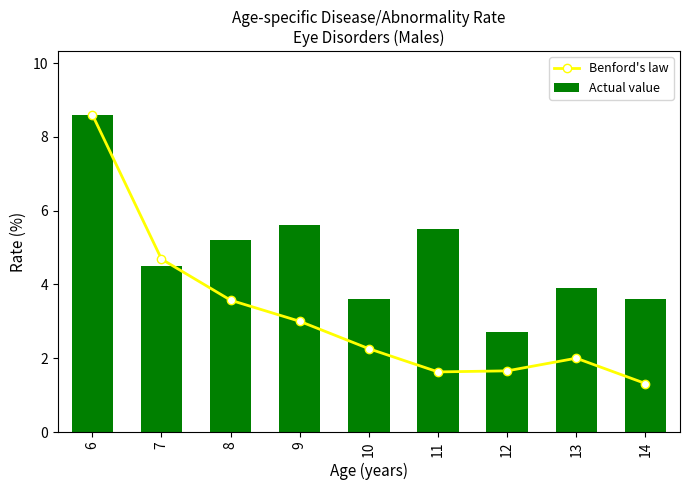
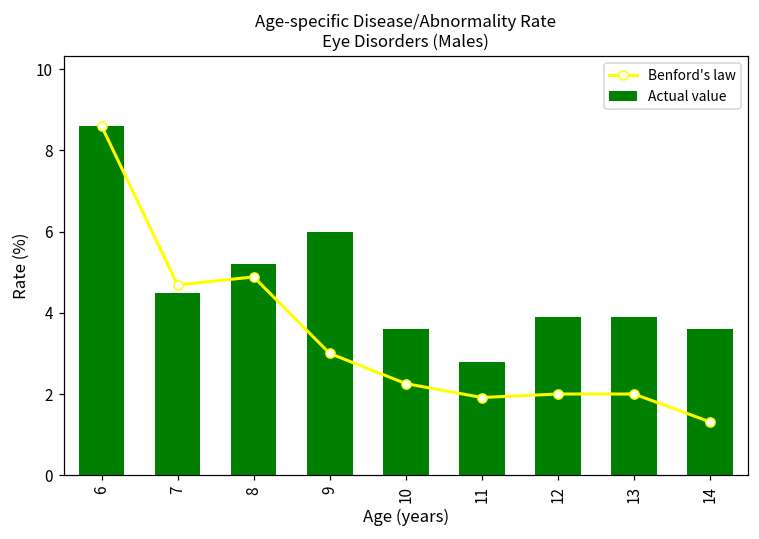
  {
    "Benford's law": {
      "6": 8.6,
      "7": 4.7,
-     "8": 3.6,
+     "8": 4.9,
      "9": 3.0,
      "10": 2.3,
-     "11": 1.6,
-     "12": 1.7,
+     "11": 1.9,
+     "12": 2.0,
      "13": 2.0,
      "14": 1.3
    },
    "Actual value": {
      "6": 8.6,
      "7": 4.5,
      "8": 5.2,
-     "9": 5.6,
+     "9": 6.0,
      "10": 3.6,
-     "11": 5.5,
-     "12": 2.7,
+     "11": 2.8,
+     "12": 3.9,
      "13": 3.9,
      "14": 3.6
    }
  }
